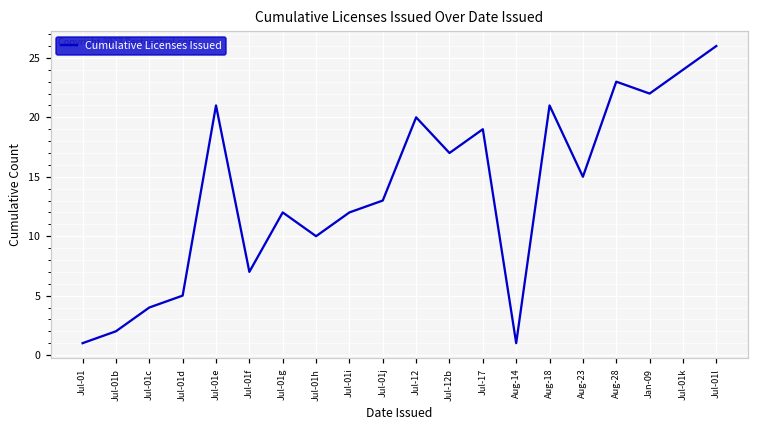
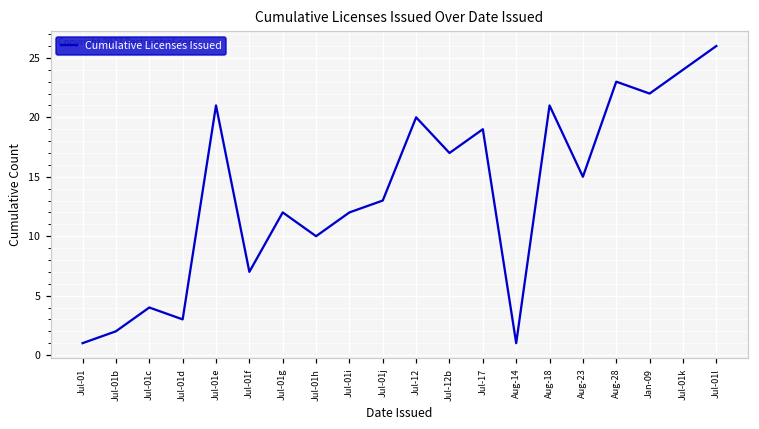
  {
    "Jul-01": 1,
    "Jul-01b": 2,
    "Jul-01c": 4,
-   "Jul-01d": 5,
+   "Jul-01d": 3,
    "Jul-01e": 21,
    "Jul-01f": 7,
    "Jul-01g": 12,
    "Jul-01h": 10,
    "Jul-01i": 12,
    "Jul-01j": 13,
    "Jul-12": 20,
    "Jul-12b": 17,
    "Jul-17": 19,
    "Aug-14": 1,
    "Aug-18": 21,
    "Aug-23": 15,
    "Aug-28": 23,
    "Jan-09": 22,
    "Jul-01k": 24,
    "Jul-01l": 26
  }
